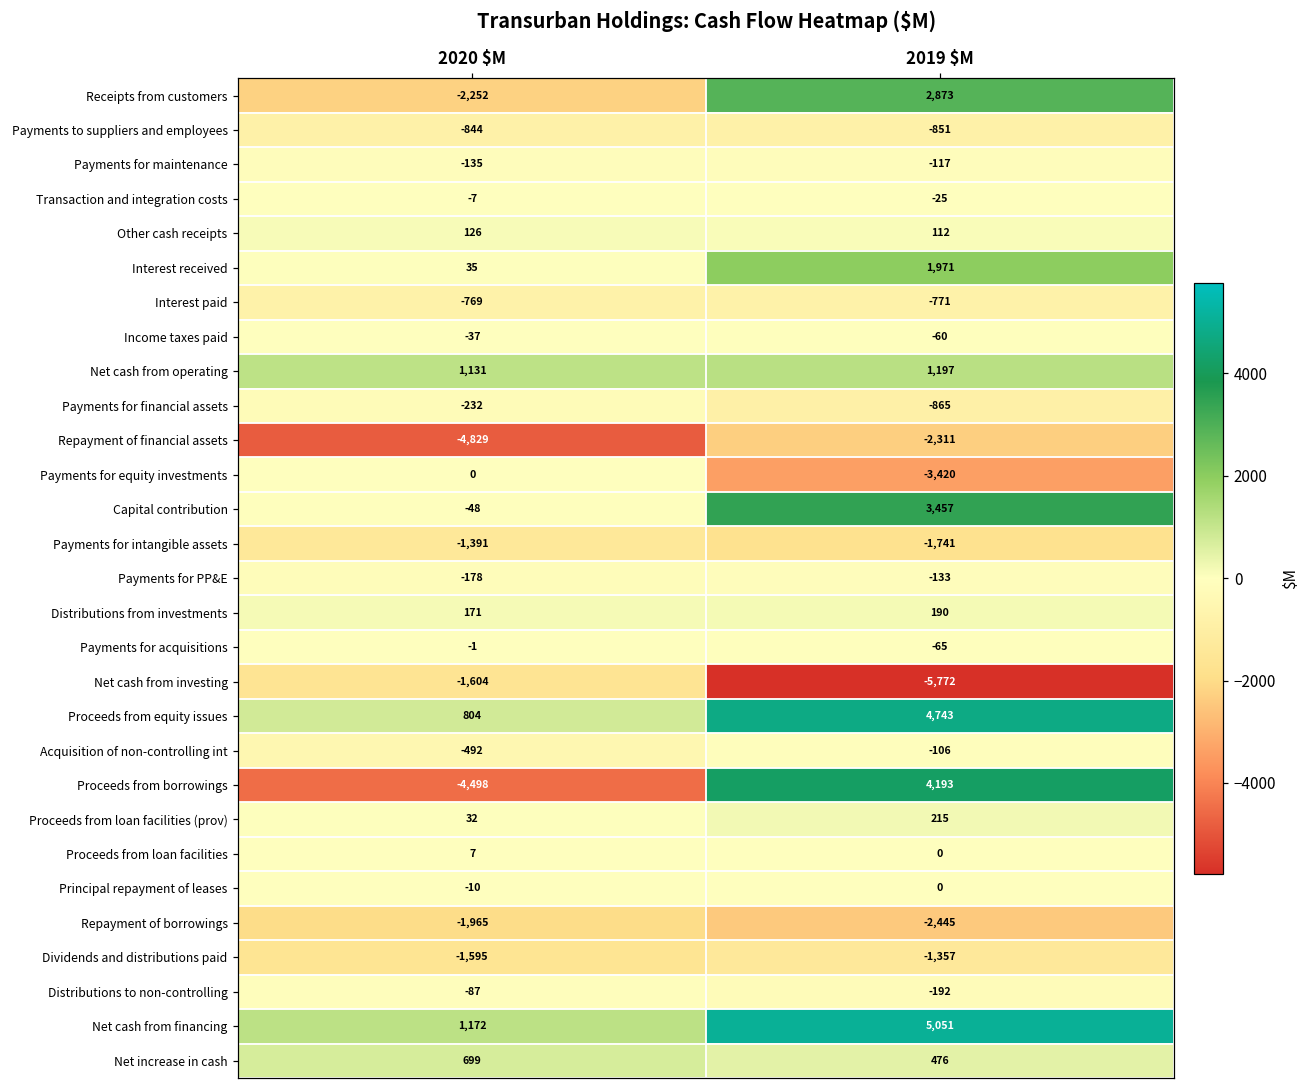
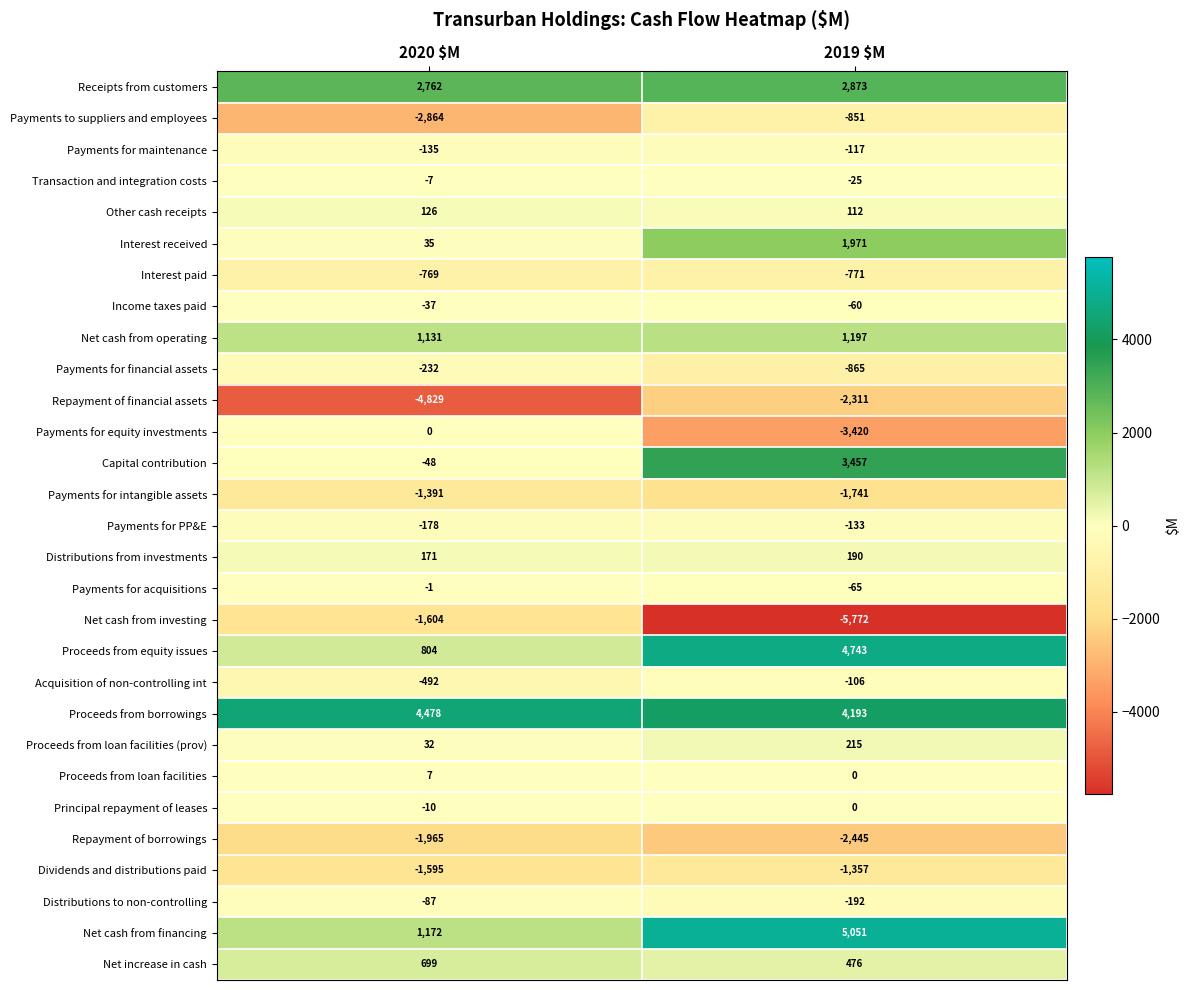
  {
    "Receipts from customers": {
-     "2020 $M": "-2,252",
+     "2020 $M": "2,762",
      "2019 $M": "2,873"
    },
    "Payments to suppliers and employees": {
-     "2020 $M": "-844",
+     "2020 $M": "-2,864",
      "2019 $M": "-851"
    },
    "Payments for maintenance": {
      "2020 $M": "-135",
      "2019 $M": "-117"
    },
    "Transaction and integration costs": {
      "2020 $M": "-7",
      "2019 $M": "-25"
    },
    "Other cash receipts": {
      "2020 $M": "126",
      "2019 $M": "112"
    },
    "Interest received": {
      "2020 $M": "35",
      "2019 $M": "1,971"
    },
    "Interest paid": {
      "2020 $M": "-769",
      "2019 $M": "-771"
    },
    "Income taxes paid": {
      "2020 $M": "-37",
      "2019 $M": "-60"
    },
    "Net cash from operating": {
      "2020 $M": "1,131",
      "2019 $M": "1,197"
    },
    "Payments for financial assets": {
      "2020 $M": "-232",
      "2019 $M": "-865"
    },
    "Repayment of financial assets": {
      "2020 $M": "-4,829",
      "2019 $M": "-2,311"
    },
    "Payments for equity investments": {
      "2020 $M": "0",
      "2019 $M": "-3,420"
    },
    "Capital contribution": {
      "2020 $M": "-48",
      "2019 $M": "3,457"
    },
    "Payments for intangible assets": {
      "2020 $M": "-1,391",
      "2019 $M": "-1,741"
    },
    "Payments for PP&E": {
      "2020 $M": "-178",
      "2019 $M": "-133"
    },
    "Distributions from investments": {
      "2020 $M": "171",
      "2019 $M": "190"
    },
    "Payments for acquisitions": {
      "2020 $M": "-1",
      "2019 $M": "-65"
    },
    "Net cash from investing": {
      "2020 $M": "-1,604",
      "2019 $M": "-5,772"
    },
    "Proceeds from equity issues": {
      "2020 $M": "804",
      "2019 $M": "4,743"
    },
    "Acquisition of non-controlling int": {
      "2020 $M": "-492",
      "2019 $M": "-106"
    },
    "Proceeds from borrowings": {
-     "2020 $M": "-4,498",
+     "2020 $M": "4,478",
      "2019 $M": "4,193"
    },
    "Proceeds from loan facilities (prov)": {
      "2020 $M": "32",
      "2019 $M": "215"
    },
    "Proceeds from loan facilities": {
      "2020 $M": "7",
      "2019 $M": "0"
    },
    "Principal repayment of leases": {
      "2020 $M": "-10",
      "2019 $M": "0"
    },
    "Repayment of borrowings": {
      "2020 $M": "-1,965",
      "2019 $M": "-2,445"
    },
    "Dividends and distributions paid": {
      "2020 $M": "-1,595",
      "2019 $M": "-1,357"
    },
    "Distributions to non-controlling": {
      "2020 $M": "-87",
      "2019 $M": "-192"
    },
    "Net cash from financing": {
      "2020 $M": "1,172",
      "2019 $M": "5,051"
    },
    "Net increase in cash": {
      "2020 $M": "699",
      "2019 $M": "476"
    }
  }
